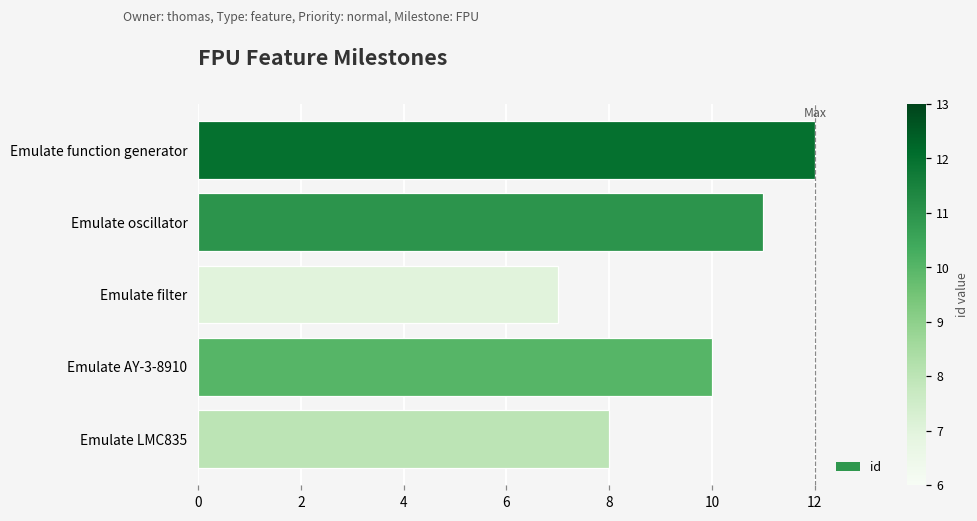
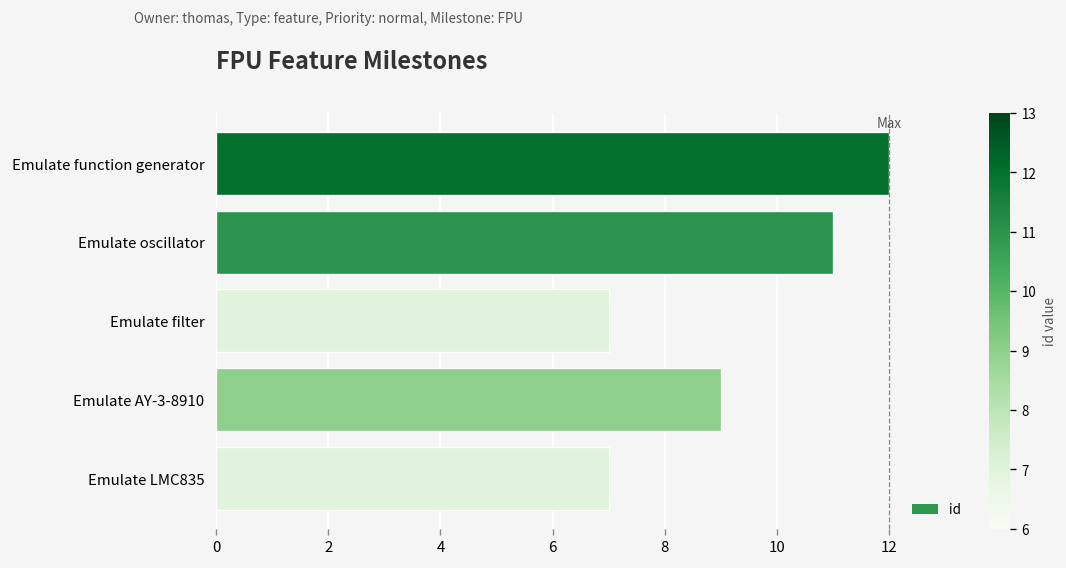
  {
    "Emulate function generator": 12,
    "Emulate oscillator": 11,
    "Emulate filter": 7,
-   "Emulate AY-3-8910": 10,
-   "Emulate LMC835": 8
+   "Emulate AY-3-8910": 9,
+   "Emulate LMC835": 7
  }
